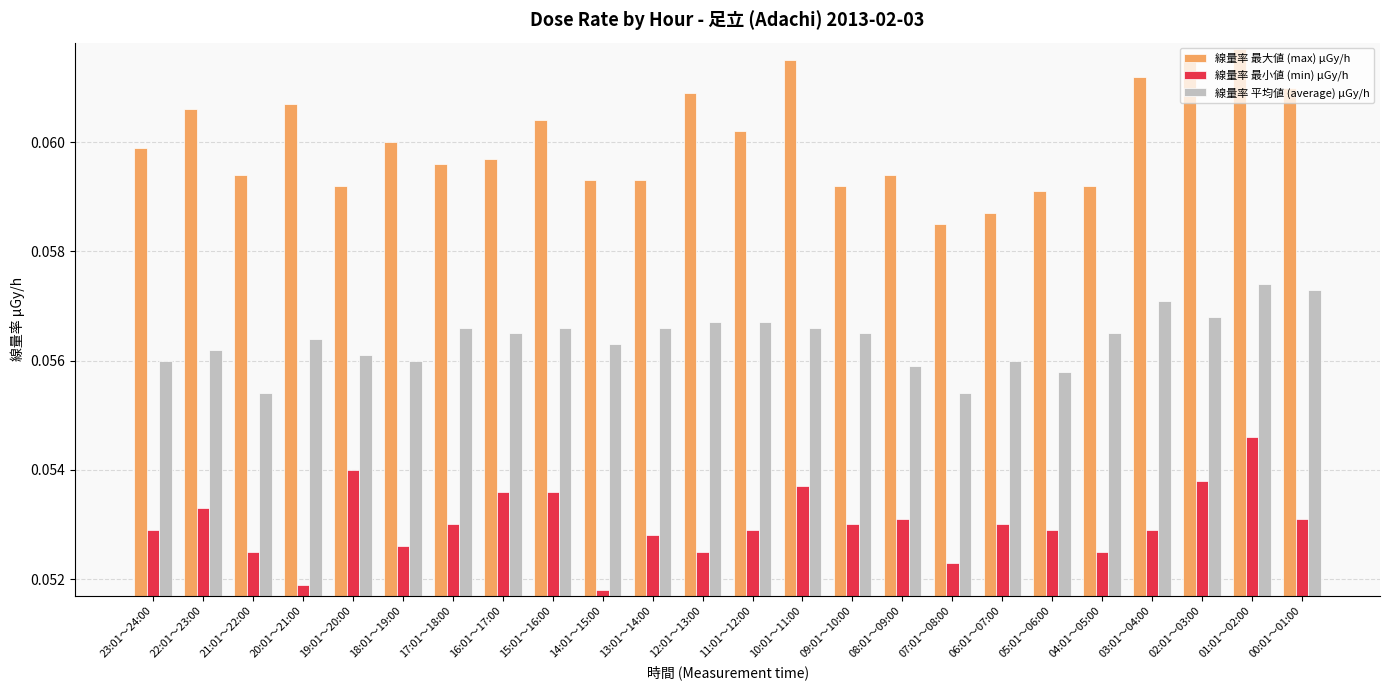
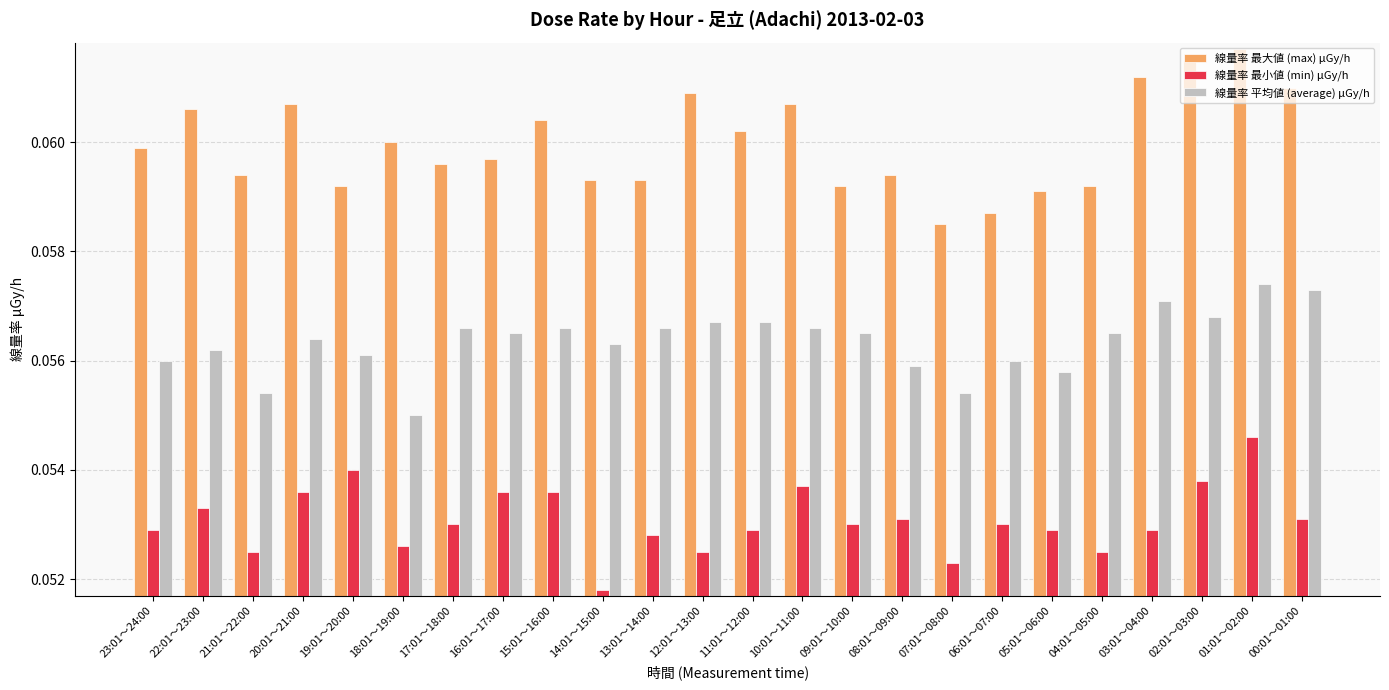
  {
    "線量率 最大値 (max) μGy/h": {
      "23:01～24:00": 0.0599,
      "22:01～23:00": 0.0606,
      "21:01～22:00": 0.0594,
      "20:01～21:00": 0.0607,
      "19:01～20:00": 0.0592,
      "18:01～19:00": 0.0600,
      "17:01～18:00": 0.0596,
      "16:01～17:00": 0.0597,
      "15:01～16:00": 0.0604,
      "14:01～15:00": 0.0593,
      "13:01～14:00": 0.0593,
      "12:01～13:00": 0.0609,
      "11:01～12:00": 0.0602,
-     "10:01～11:00": 0.0615,
+     "10:01～11:00": 0.0607,
      "09:01～10:00": 0.0592,
      "08:01～09:00": 0.0594,
      "07:01～08:00": 0.0585,
      "06:01～07:00": 0.0587,
      "05:01～06:00": 0.0591,
      "04:01～05:00": 0.0592,
      "03:01～04:00": 0.0612
    },
    "線量率 最小値 (min) μGy/h": {
      "23:01～24:00": 0.0529,
      "22:01～23:00": 0.0533,
      "21:01～22:00": 0.0525,
-     "20:01～21:00": 0.0519,
+     "20:01～21:00": 0.0536,
      "19:01～20:00": 0.0540,
      "18:01～19:00": 0.0526,
      "17:01～18:00": 0.0530,
      "16:01～17:00": 0.0536,
      "15:01～16:00": 0.0536,
      "14:01～15:00": 0.0518,
      "13:01～14:00": 0.0528,
      "12:01～13:00": 0.0525,
      "11:01～12:00": 0.0529,
      "10:01～11:00": 0.0537,
      "09:01～10:00": 0.0530,
      "08:01～09:00": 0.0531,
      "07:01～08:00": 0.0523,
      "06:01～07:00": 0.0530,
      "05:01～06:00": 0.0529,
      "04:01～05:00": 0.0525,
      "03:01～04:00": 0.0529,
      "02:01～03:00": 0.0538,
      "01:01～02:00": 0.0546,
      "00:01～01:00": 0.0531
    },
    "線量率 平均値 (average) μGy/h": {
      "23:01～24:00": 0.056,
      "22:01～23:00": 0.0562,
      "21:01～22:00": 0.0554,
      "20:01～21:00": 0.0564,
      "19:01～20:00": 0.0561,
-     "18:01～19:00": 0.056,
+     "18:01～19:00": 0.055,
      "17:01～18:00": 0.0566,
      "16:01～17:00": 0.0565,
      "15:01～16:00": 0.0566,
      "14:01～15:00": 0.0563,
      "13:01～14:00": 0.0566,
      "12:01～13:00": 0.0567,
      "11:01～12:00": 0.0567,
      "10:01～11:00": 0.0566,
      "09:01～10:00": 0.0565,
      "08:01～09:00": 0.0559,
      "07:01～08:00": 0.0554,
      "06:01～07:00": 0.056,
      "05:01～06:00": 0.0558,
      "04:01～05:00": 0.0565,
      "03:01～04:00": 0.0571,
      "02:01～03:00": 0.0568,
      "01:01～02:00": 0.0574,
      "00:01～01:00": 0.0573
    }
  }
